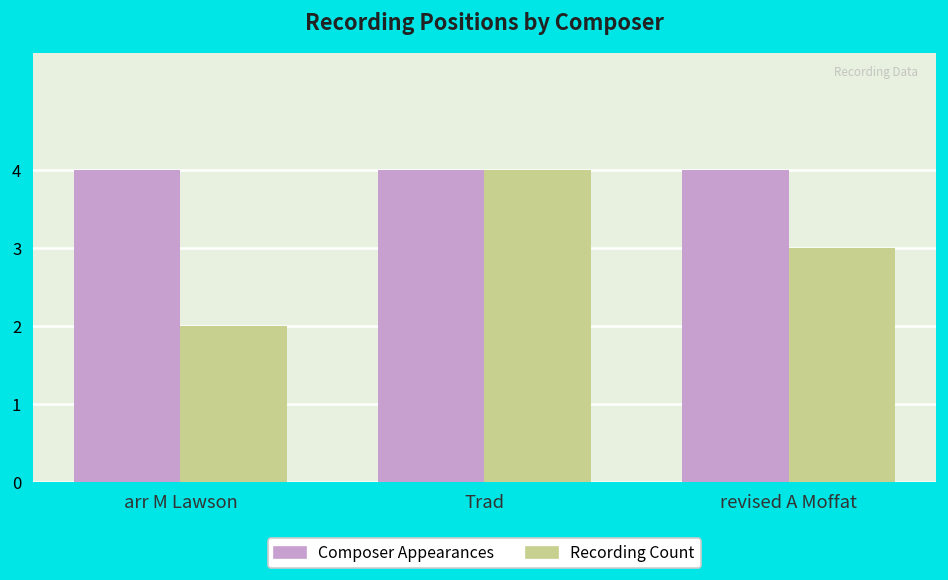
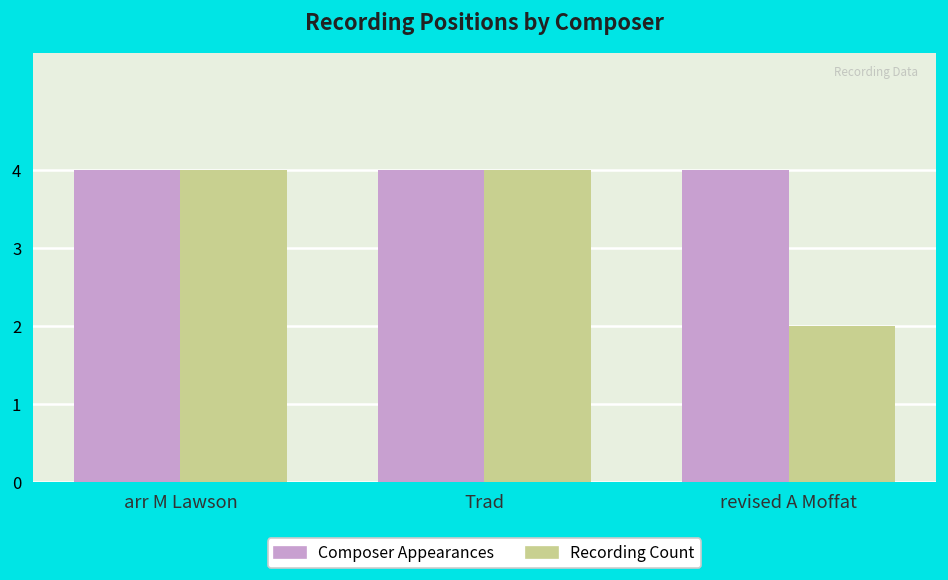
  {
    "Composer Appearances": {
      "arr M Lawson": 4,
      "Trad": 4,
      "revised A Moffat": 4
    },
    "Recording Count": {
-     "arr M Lawson": 2,
+     "arr M Lawson": 4,
      "Trad": 4,
-     "revised A Moffat": 3
+     "revised A Moffat": 2
    }
  }
